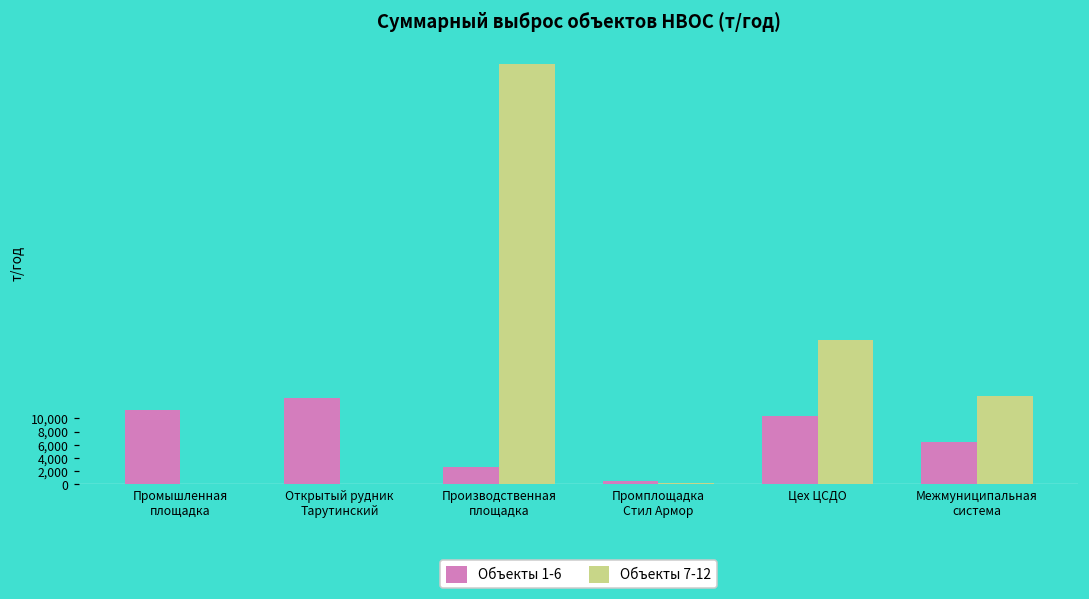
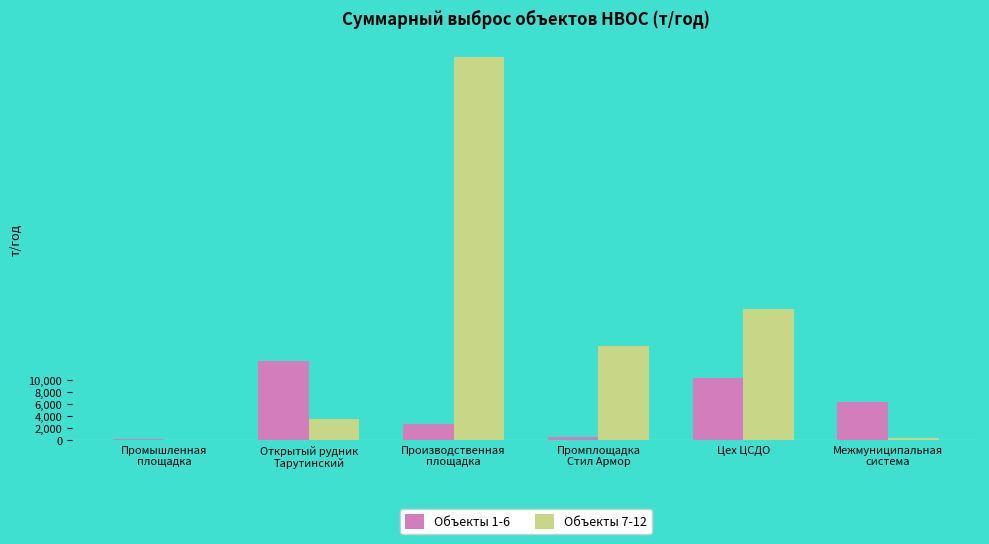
  {
    "Объекты 1-6": {
-     "Промышленная площадка": "11,000",
+     "Промышленная площадка": "0",
      "Открытый рудник Тарутинский": "13,000",
      "Производственная площадка": "3,000",
      "Промплощадка Стил Армор": "1,000",
      "Цех ЦСДО": "10,000",
      "Межмуниципальная система": "6,000"
    },
    "Объекты 7-12": {
-     "Открытый рудник Тарутинский": "0",
+     "Открытый рудник Тарутинский": "3,000",
      "Производственная площадка": "64,000",
-     "Промплощадка Стил Армор": "0",
+     "Промплощадка Стил Армор": "16,000",
      "Цех ЦСДО": "22,000",
-     "Межмуниципальная система": "13,000"
+     "Межмуниципальная система": "0"
    }
  }
